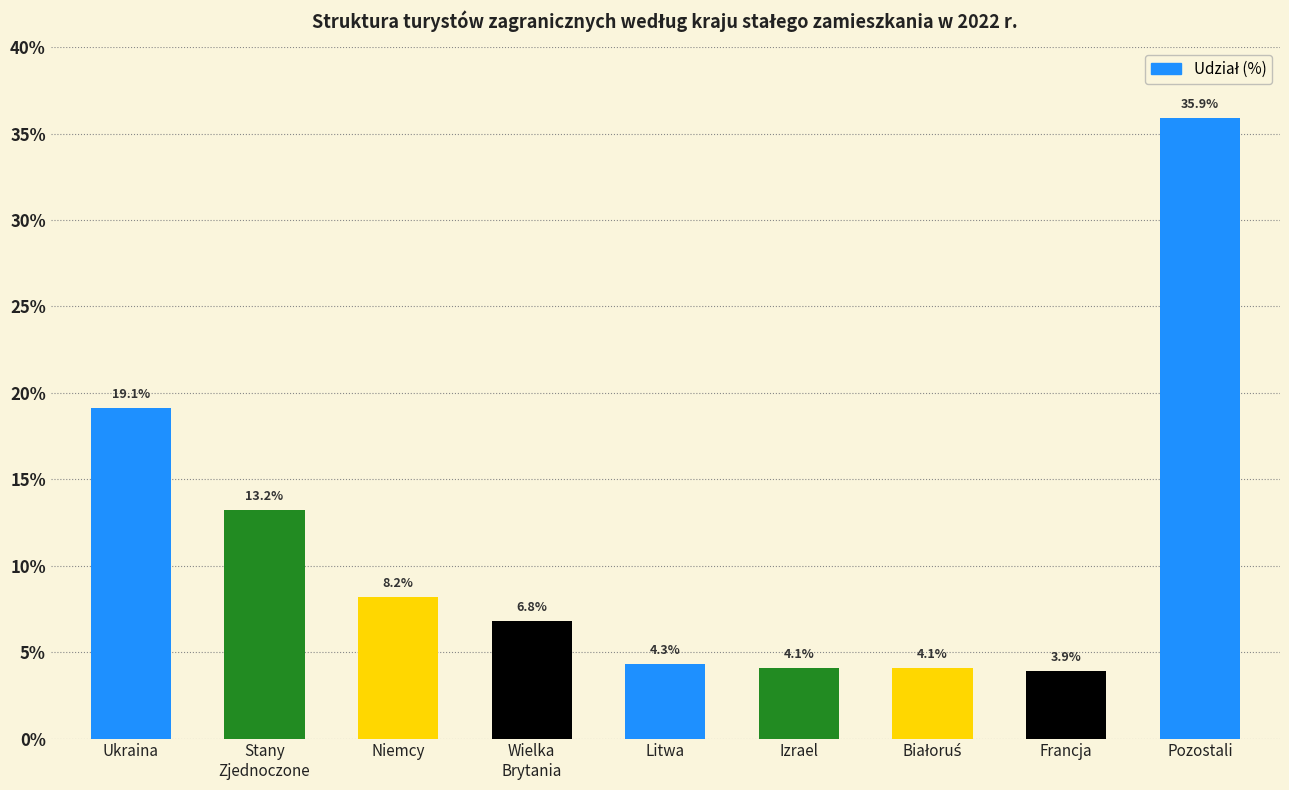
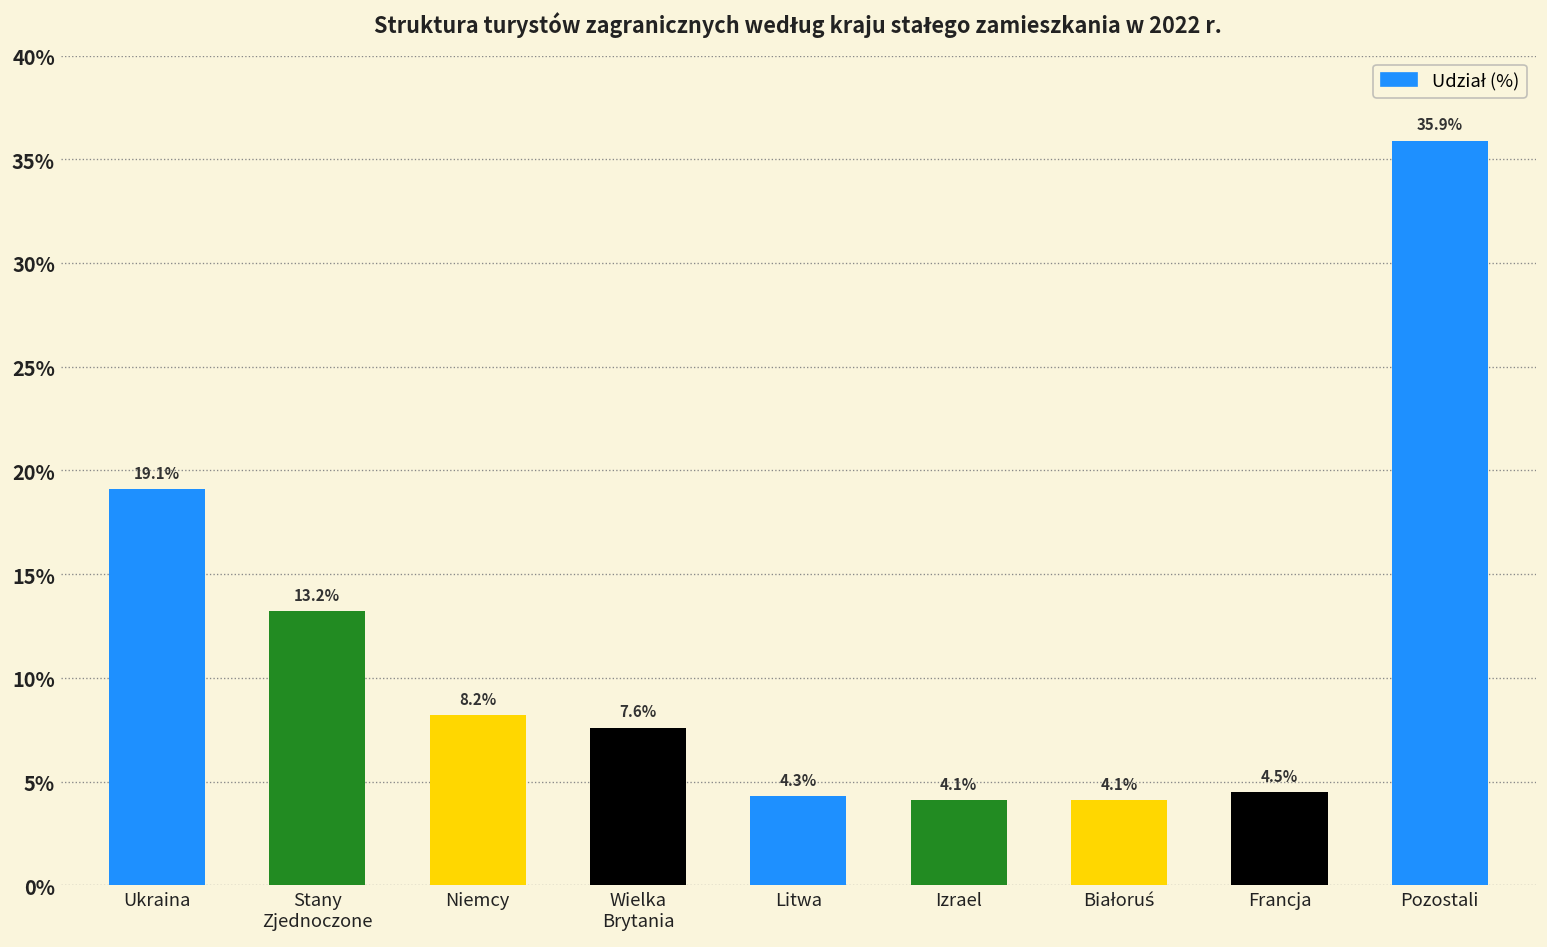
  {
    "Ukraina": "19.1%",
    "Stany Zjednoczone": "13.2%",
    "Niemcy": "8.2%",
-   "Wielka Brytania": "6.8%",
+   "Wielka Brytania": "7.6%",
    "Litwa": "4.3%",
    "Izrael": "4.1%",
    "Białoruś": "4.1%",
-   "Francja": "3.9%",
+   "Francja": "4.5%",
    "Pozostali": "35.9%"
  }
